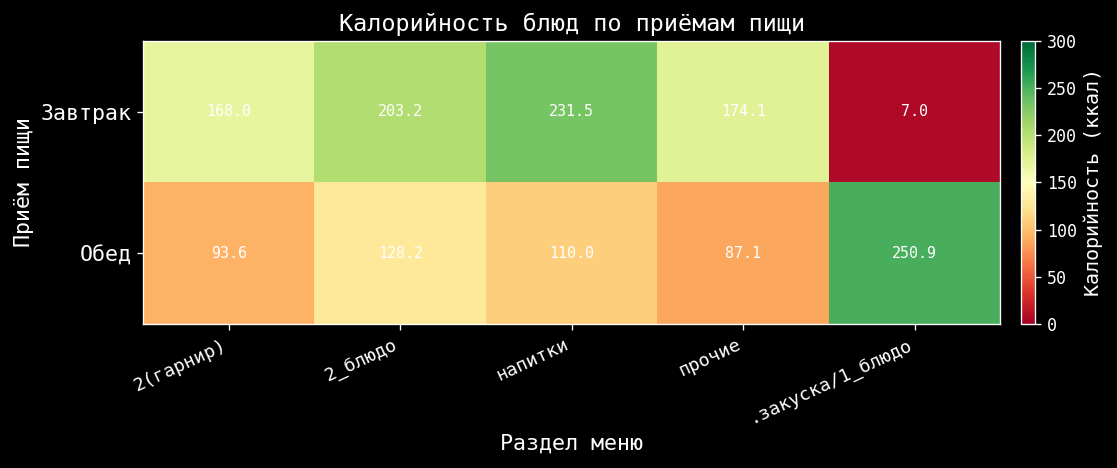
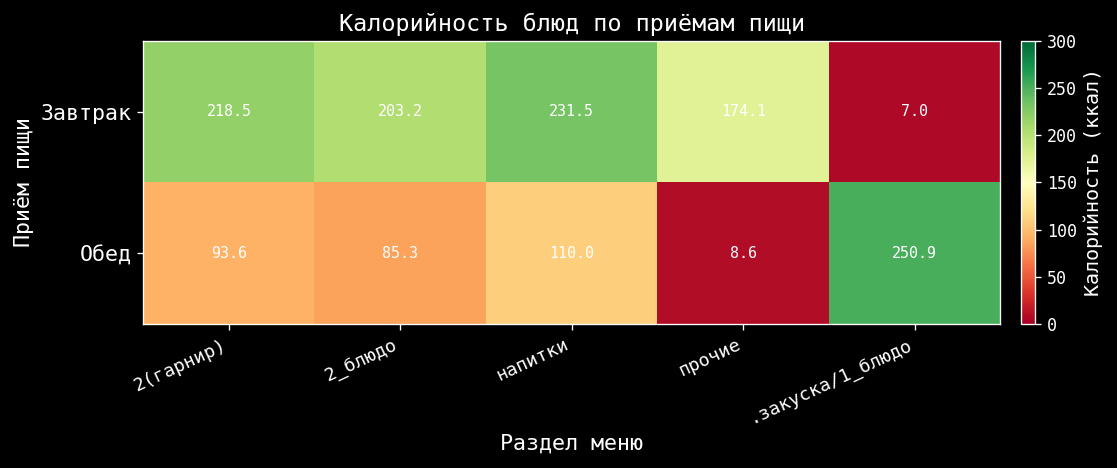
  {
    "Завтрак": {
-     "2(гарнир)": 168.0,
+     "2(гарнир)": 218.5,
      "2_блюдо": 203.2,
      "напитки": 231.5,
      "прочие": 174.1,
      ".закуска/1_блюдо": 7.0
    },
    "Обед": {
      "2(гарнир)": 93.6,
-     "2_блюдо": 128.2,
+     "2_блюдо": 85.3,
      "напитки": 110.0,
-     "прочие": 87.1,
+     "прочие": 8.6,
      ".закуска/1_блюдо": 250.9
    }
  }
